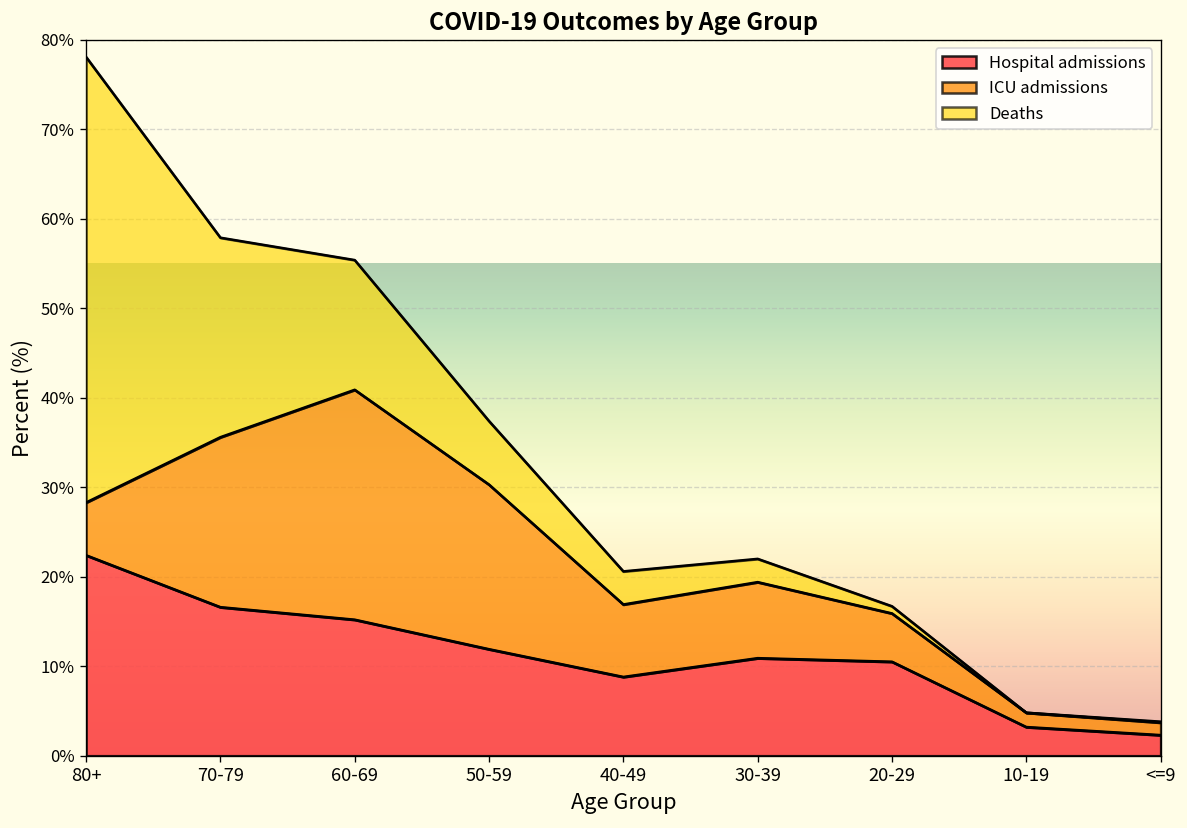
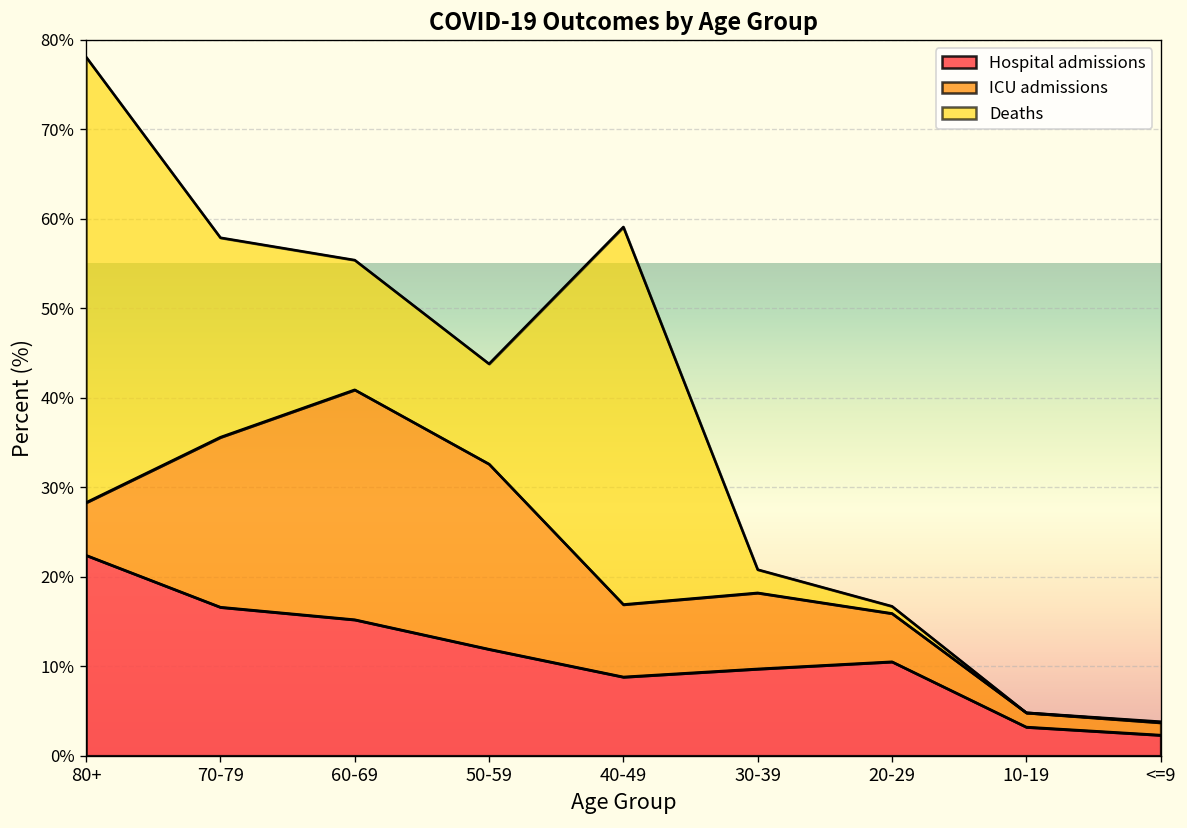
  {
    "Hospital admissions": {
      "80+": "22%",
      "70-79": "17%",
      "60-69": "15%",
      "50-59": "12%",
      "40-49": "9%",
-     "30-39": "11%",
+     "30-39": "10%",
      "20-29": "11%",
      "10-19": "3%",
      "<=9": "2%"
    },
    "ICU admissions": {
      "80+": "6%",
      "70-79": "19%",
      "60-69": "26%",
-     "50-59": "18%",
+     "50-59": "21%",
      "40-49": "8%",
      "30-39": "8%",
      "20-29": "5%"
    },
    "Deaths": {
      "80+": "50%",
      "70-79": "22%",
      "60-69": "15%",
-     "50-59": "7%",
-     "40-49": "4%",
+     "50-59": "11%",
+     "40-49": "42%",
      "30-39": "3%",
      "20-29": "1%"
    }
  }
